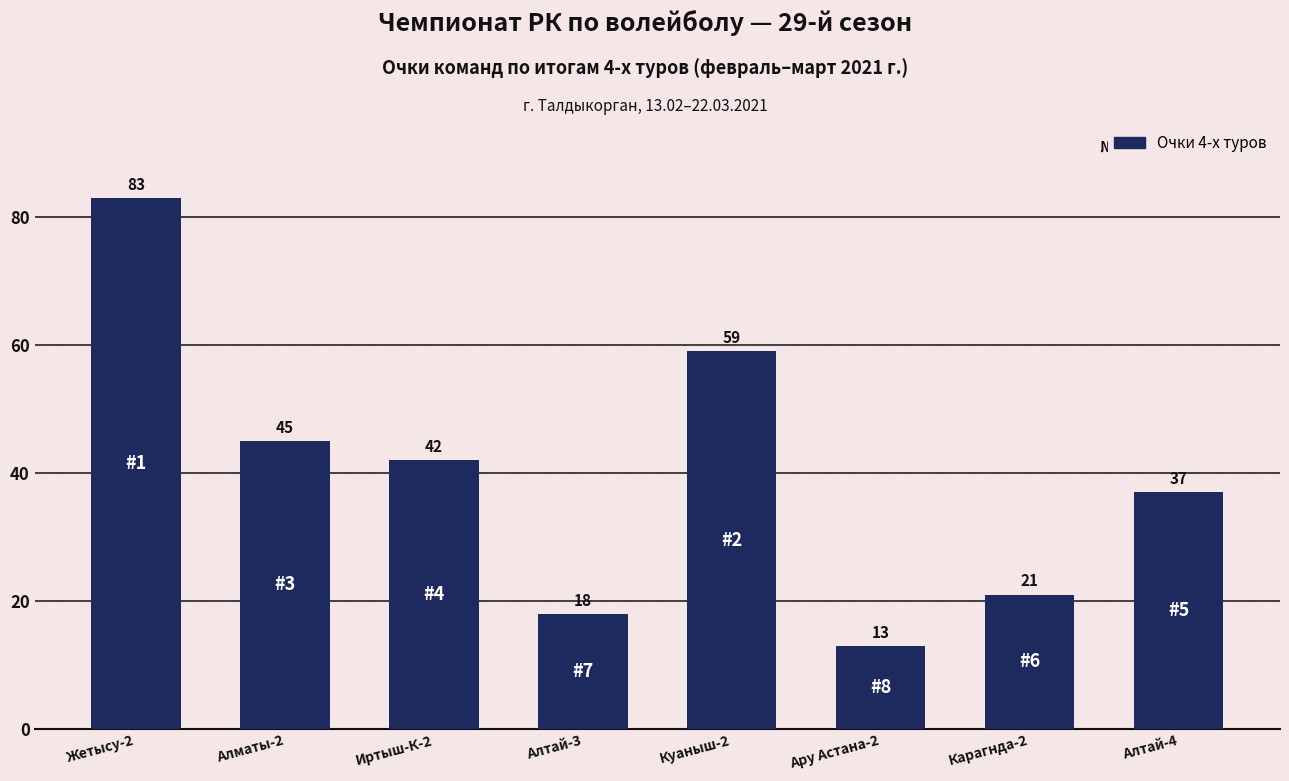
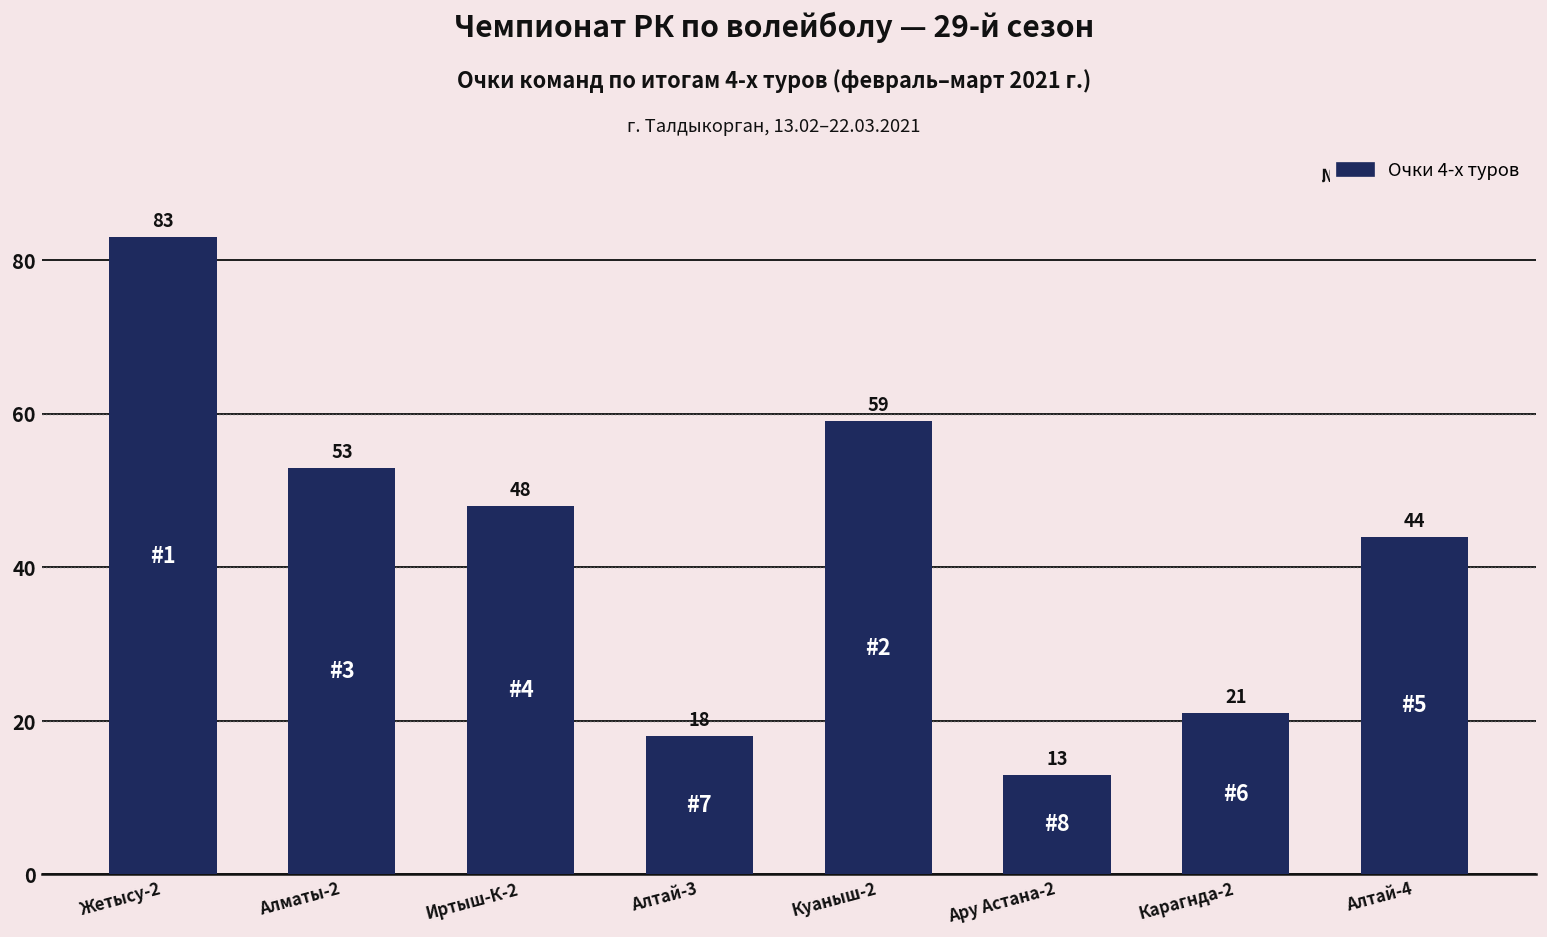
  {
    "Жетысу-2": 83,
-   "Алматы-2": 45,
-   "Иртыш-К-2": 42,
+   "Алматы-2": 53,
+   "Иртыш-К-2": 48,
    "Алтай-3": 18,
    "Куаныш-2": 59,
    "Ару Астана-2": 13,
    "Карагнда-2": 21,
-   "Алтай-4": 37
+   "Алтай-4": 44
  }
